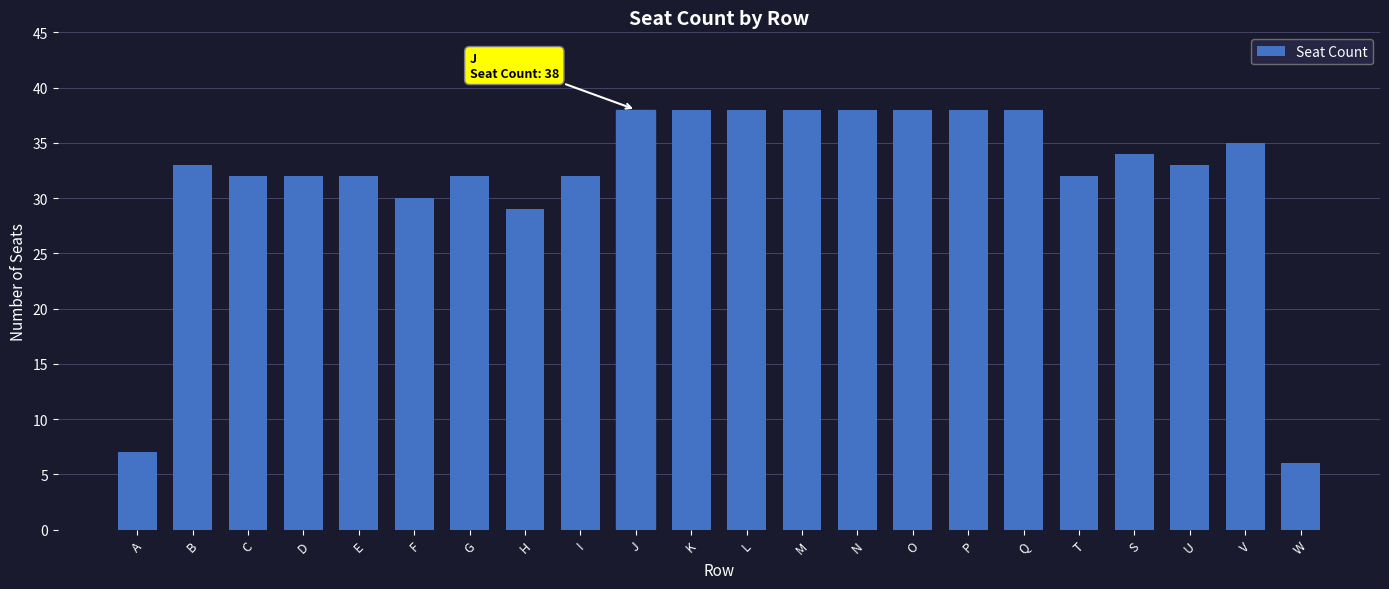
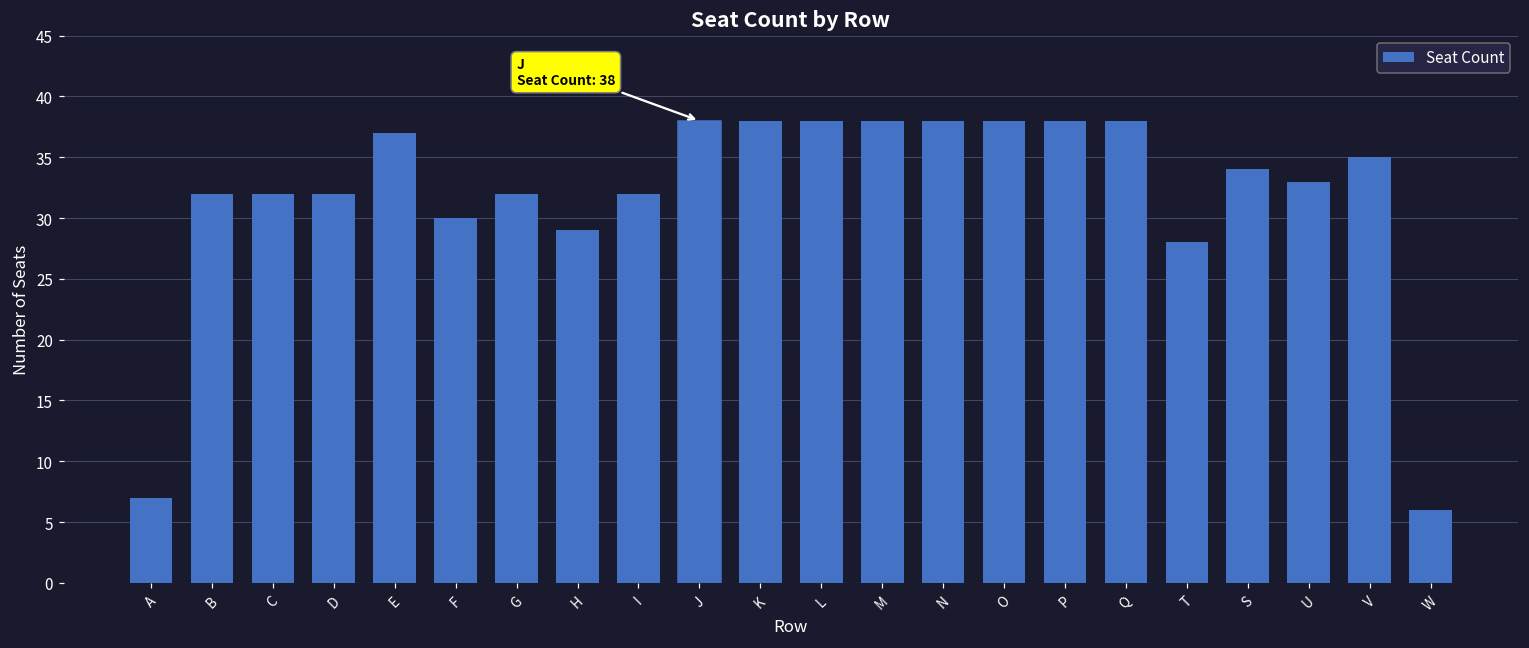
  {
    "A": 7,
-   "B": 33,
+   "B": 32,
    "C": 32,
    "D": 32,
-   "E": 32,
+   "E": 37,
    "F": 30,
    "G": 32,
    "H": 29,
    "I": 32,
    "J": 38,
    "K": 38,
    "L": 38,
    "M": 38,
    "N": 38,
    "O": 38,
    "P": 38,
    "Q": 38,
-   "T": 32,
+   "T": 28,
    "S": 34,
    "U": 33,
    "V": 35,
    "W": 6
  }
